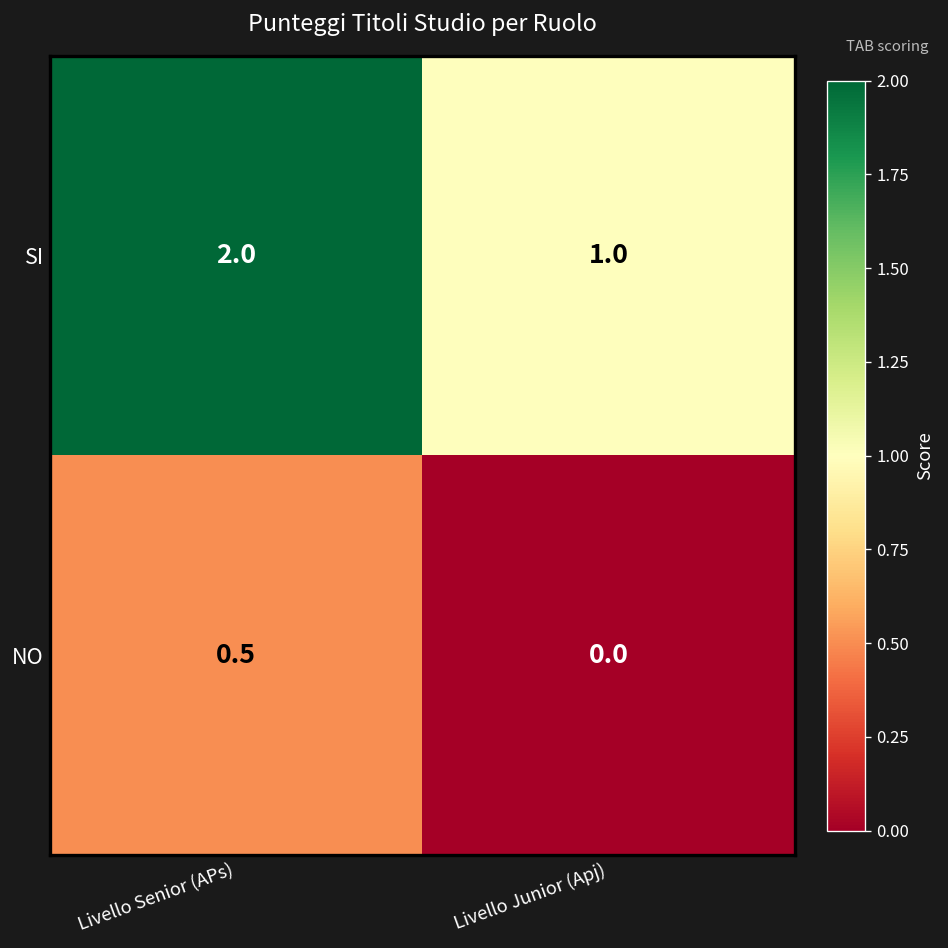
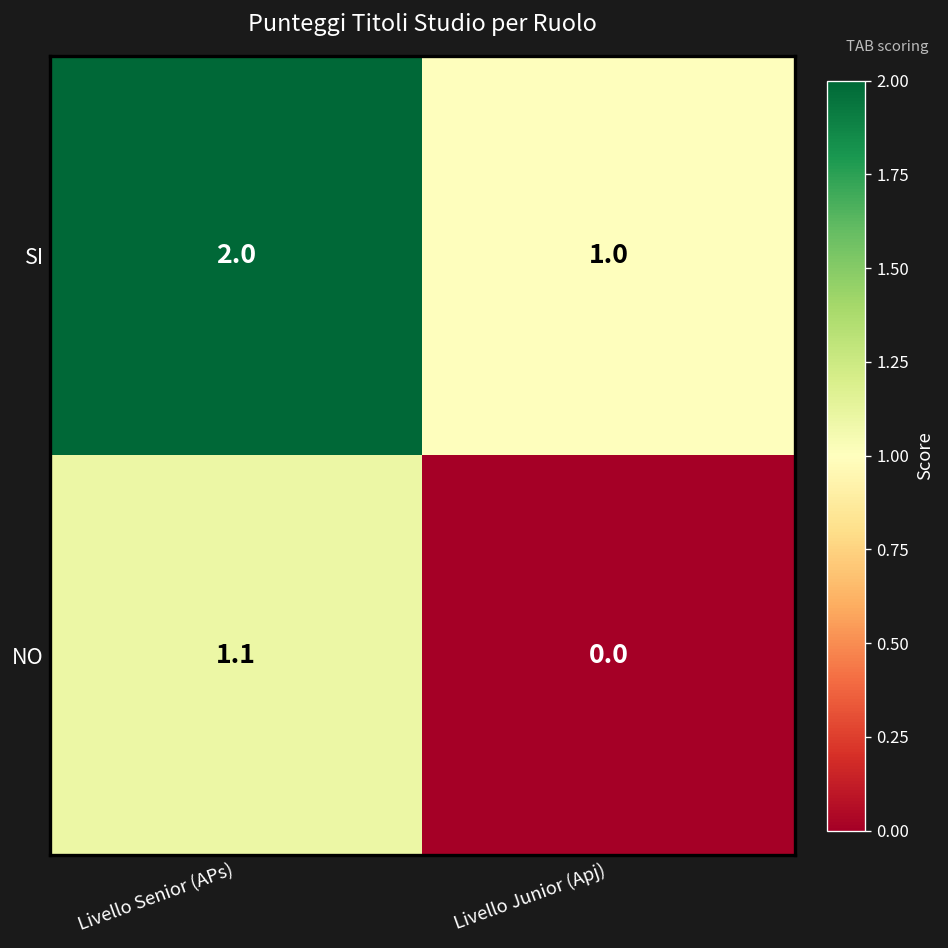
  {
    "SI": {
      "Livello Senior (APs)": 2.0,
      "Livello Junior (Apj)": 1.0
    },
    "NO": {
-     "Livello Senior (APs)": 0.5,
+     "Livello Senior (APs)": 1.1,
      "Livello Junior (Apj)": 0.0
    }
  }
